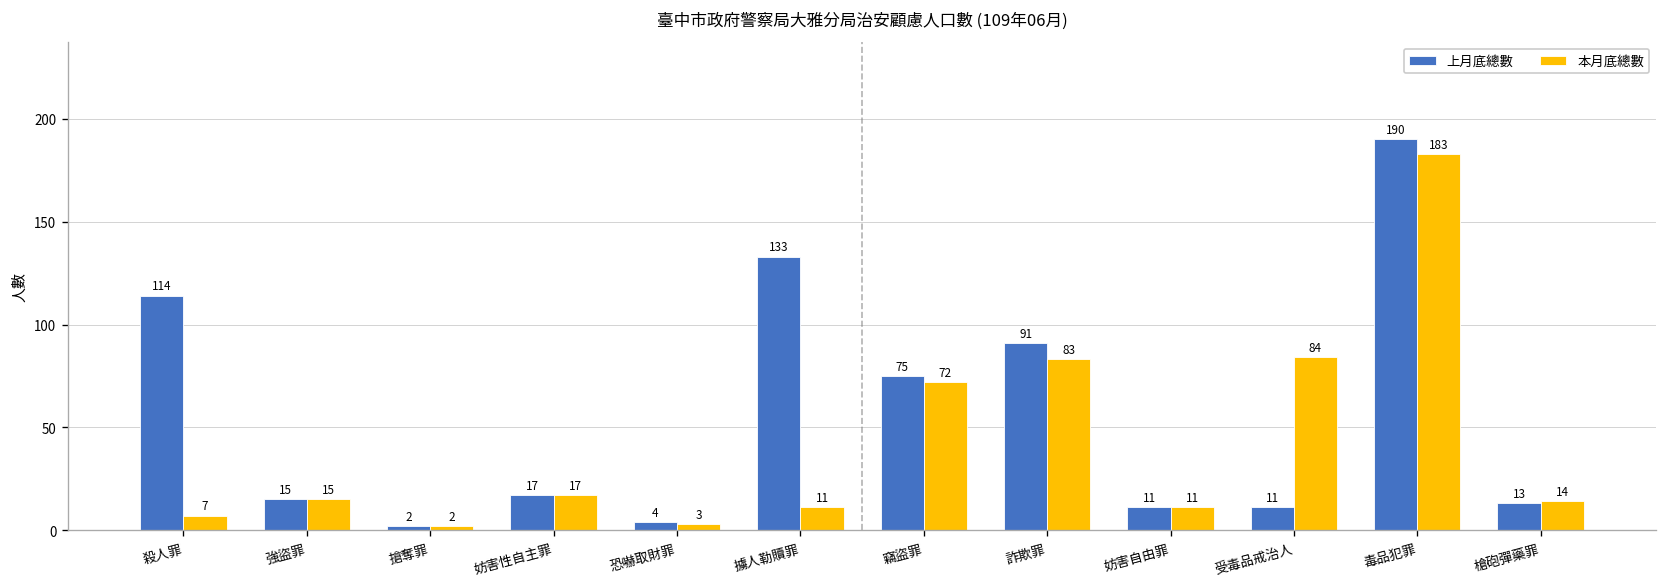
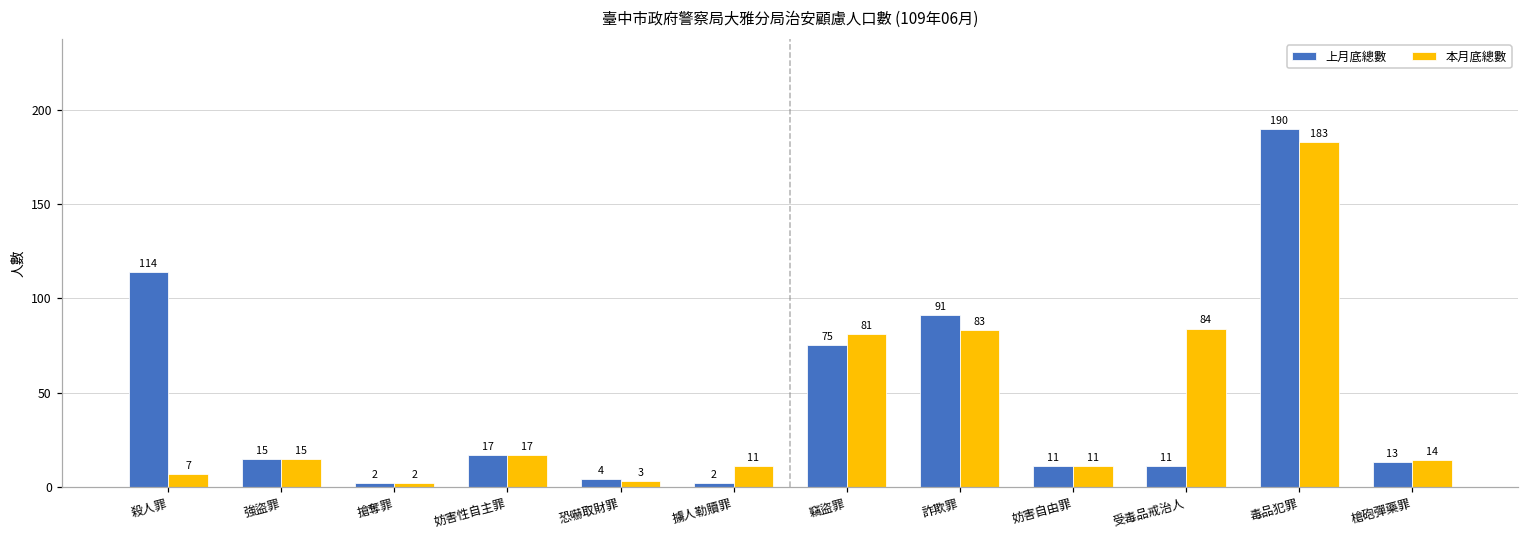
  {
    "上月底總數": {
      "殺人罪": 114,
      "強盜罪": 15,
      "搶奪罪": 2,
      "妨害性自主罪": 17,
      "恐嚇取財罪": 4,
-     "擄人勒贖罪": 133,
+     "擄人勒贖罪": 2,
      "竊盜罪": 75,
      "詐欺罪": 91,
      "妨害自由罪": 11,
      "受毒品戒治人": 11,
      "毒品犯罪": 190,
      "槍砲彈藥罪": 13
    },
    "本月底總數": {
      "殺人罪": 7,
      "強盜罪": 15,
      "搶奪罪": 2,
      "妨害性自主罪": 17,
      "恐嚇取財罪": 3,
      "擄人勒贖罪": 11,
-     "竊盜罪": 72,
+     "竊盜罪": 81,
      "詐欺罪": 83,
      "妨害自由罪": 11,
      "受毒品戒治人": 84,
      "毒品犯罪": 183,
      "槍砲彈藥罪": 14
    }
  }
